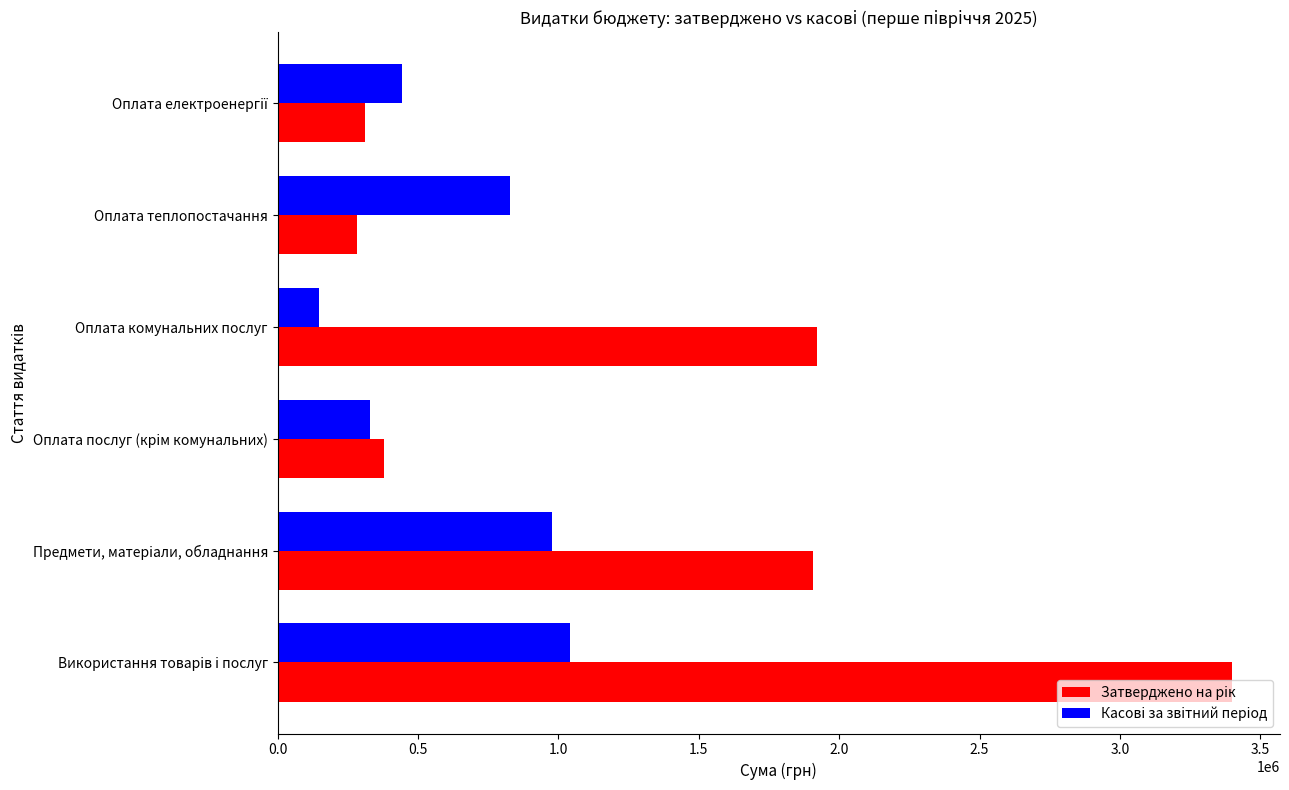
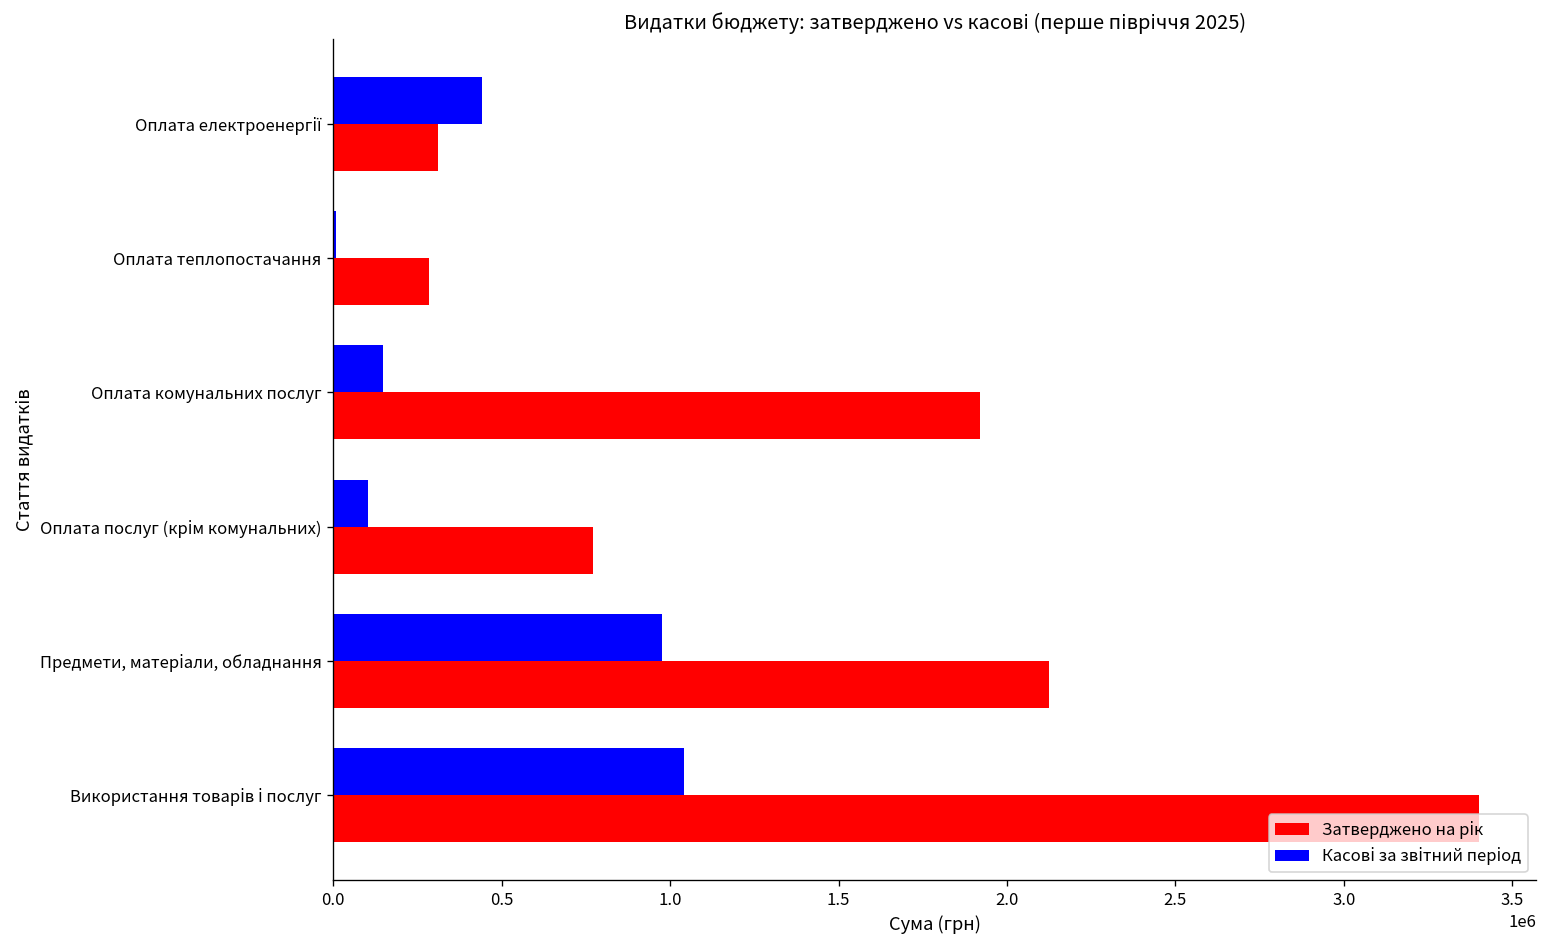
  {
    "Затверджено на рік": {
      "Оплата електроенергії": 310000,
      "Оплата теплопостачання": 280000,
      "Оплата комунальних послуг": 1920000,
-     "Оплата послуг (крім комунальних)": 380000,
-     "Предмети, матеріали, обладнання": 1910000
+     "Оплата послуг (крім комунальних)": 770000,
+     "Предмети, матеріали, обладнання": 2120000
    },
    "Касові за звітний період": {
      "Оплата електроенергії": 440000,
-     "Оплата теплопостачання": 830000,
+     "Оплата теплопостачання": 10000,
      "Оплата комунальних послуг": 150000,
-     "Оплата послуг (крім комунальних)": 330000,
+     "Оплата послуг (крім комунальних)": 100000,
      "Предмети, матеріали, обладнання": 980000,
      "Використання товарів і послуг": 1040000
    }
  }
